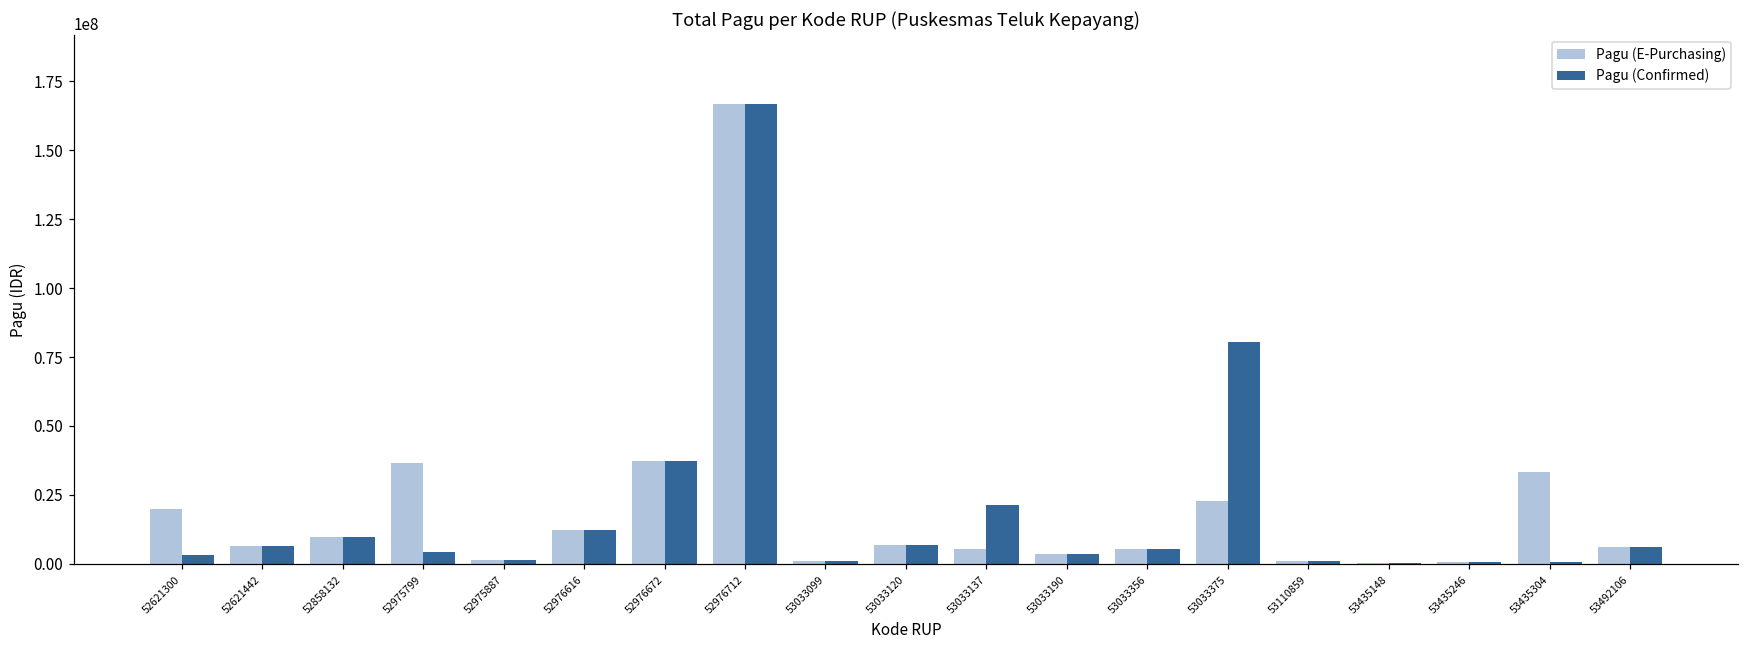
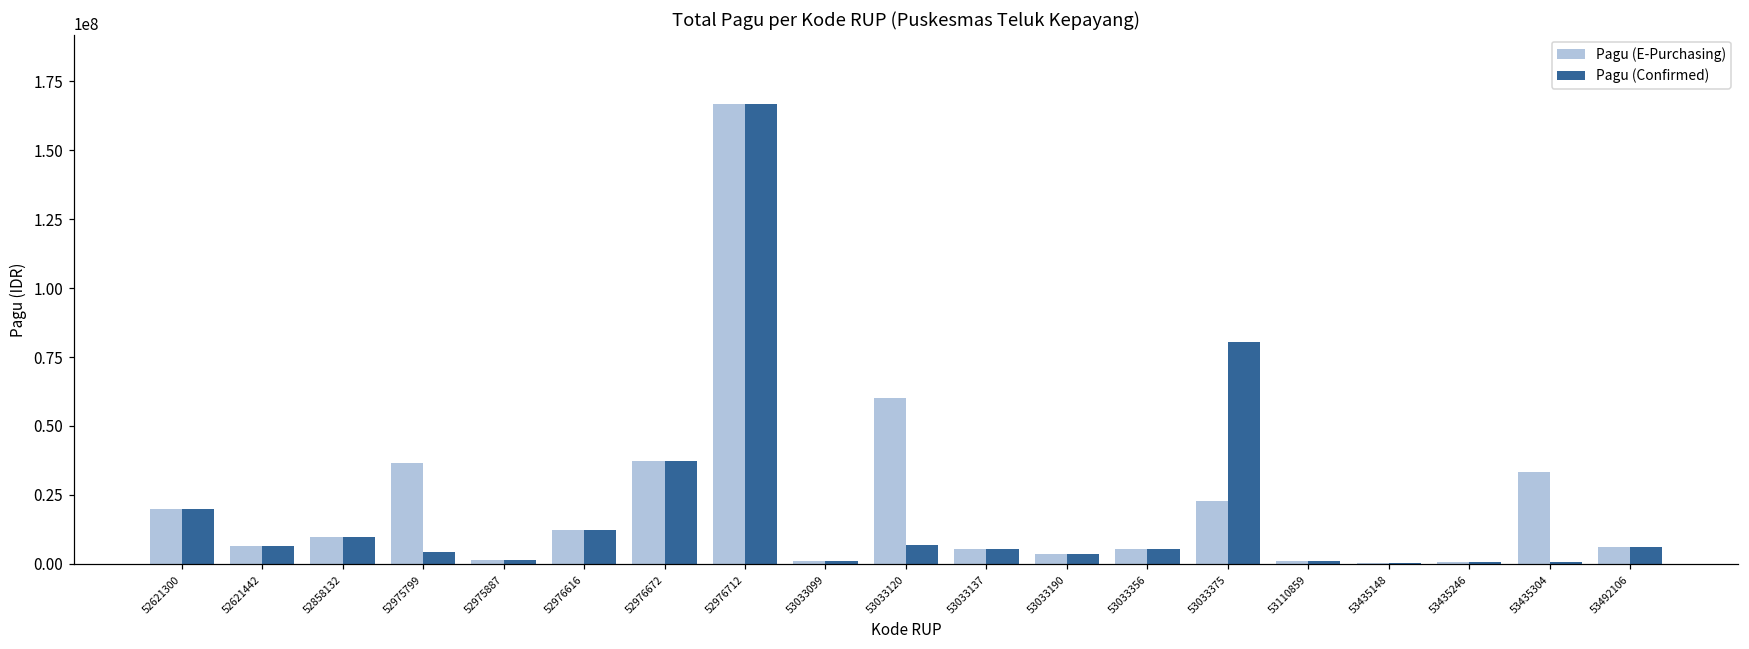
  {
    "Pagu (E-Purchasing)": {
      "52621300": 20000000,
      "52621442": 6000000,
      "52858132": 10000000,
      "52975799": 36000000,
      "52975887": 2000000,
      "52976616": 12000000,
      "52976672": 37000000,
      "52976712": 167000000,
      "53033099": 1000000,
-     "53033120": 7000000,
+     "53033120": 60000000,
      "53033137": 6000000,
      "53033190": 4000000,
      "53033356": 5000000,
      "53033375": 23000000,
      "53110859": 1000000,
      "53435304": 33000000,
      "53492106": 6000000
    },
    "Pagu (Confirmed)": {
-     "52621300": 3000000,
+     "52621300": 20000000,
      "52621442": 6000000,
      "52858132": 10000000,
      "52975799": 4000000,
      "52975887": 2000000,
      "52976616": 12000000,
      "52976672": 37000000,
      "52976712": 167000000,
      "53033099": 1000000,
      "53033120": 7000000,
-     "53033137": 21000000,
+     "53033137": 6000000,
      "53033190": 4000000,
      "53033356": 5000000,
      "53033375": 80000000,
      "53110859": 1000000,
      "53492106": 6000000
    }
  }
